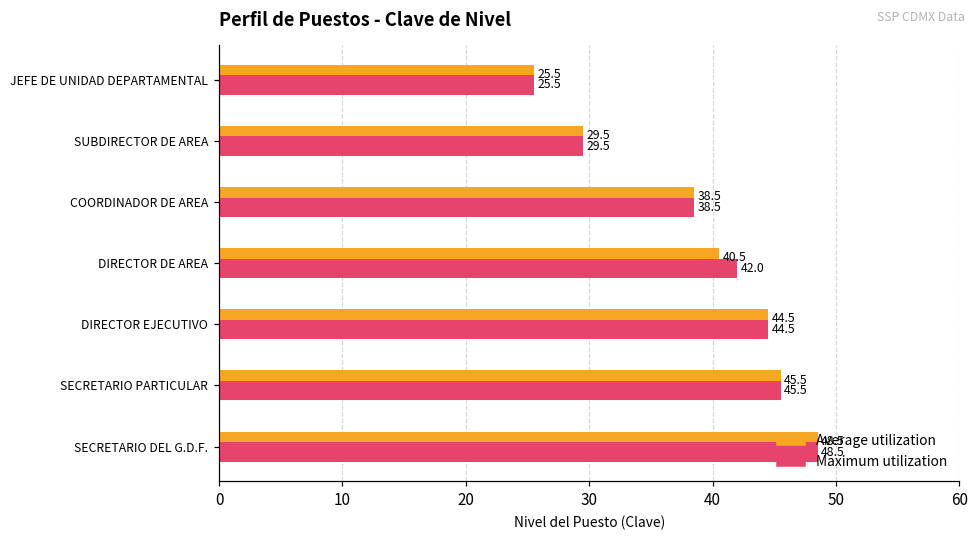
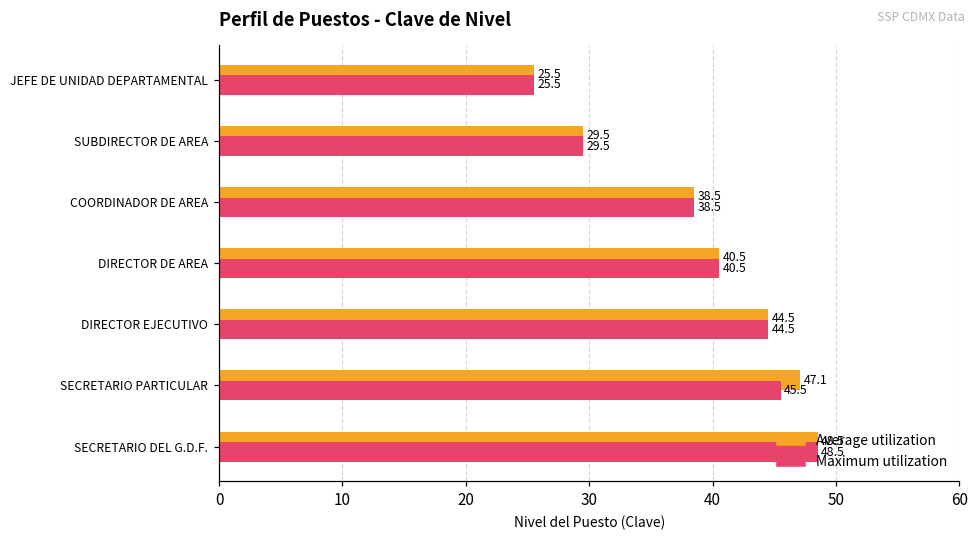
  {
    "Average utilization": {
      "JEFE DE UNIDAD DEPARTAMENTAL": 25.5,
      "SUBDIRECTOR DE AREA": 29.5,
      "COORDINADOR DE AREA": 38.5,
      "DIRECTOR DE AREA": 40.5,
      "DIRECTOR EJECUTIVO": 44.5,
-     "SECRETARIO PARTICULAR": 45.5,
+     "SECRETARIO PARTICULAR": 47.1,
      "SECRETARIO DEL G.D.F.": 48.5
    },
    "Maximum utilization": {
      "JEFE DE UNIDAD DEPARTAMENTAL": 25.5,
      "SUBDIRECTOR DE AREA": 29.5,
      "COORDINADOR DE AREA": 38.5,
-     "DIRECTOR DE AREA": 42.0,
+     "DIRECTOR DE AREA": 40.5,
      "DIRECTOR EJECUTIVO": 44.5,
      "SECRETARIO PARTICULAR": 45.5,
      "SECRETARIO DEL G.D.F.": 48.5
    }
  }
